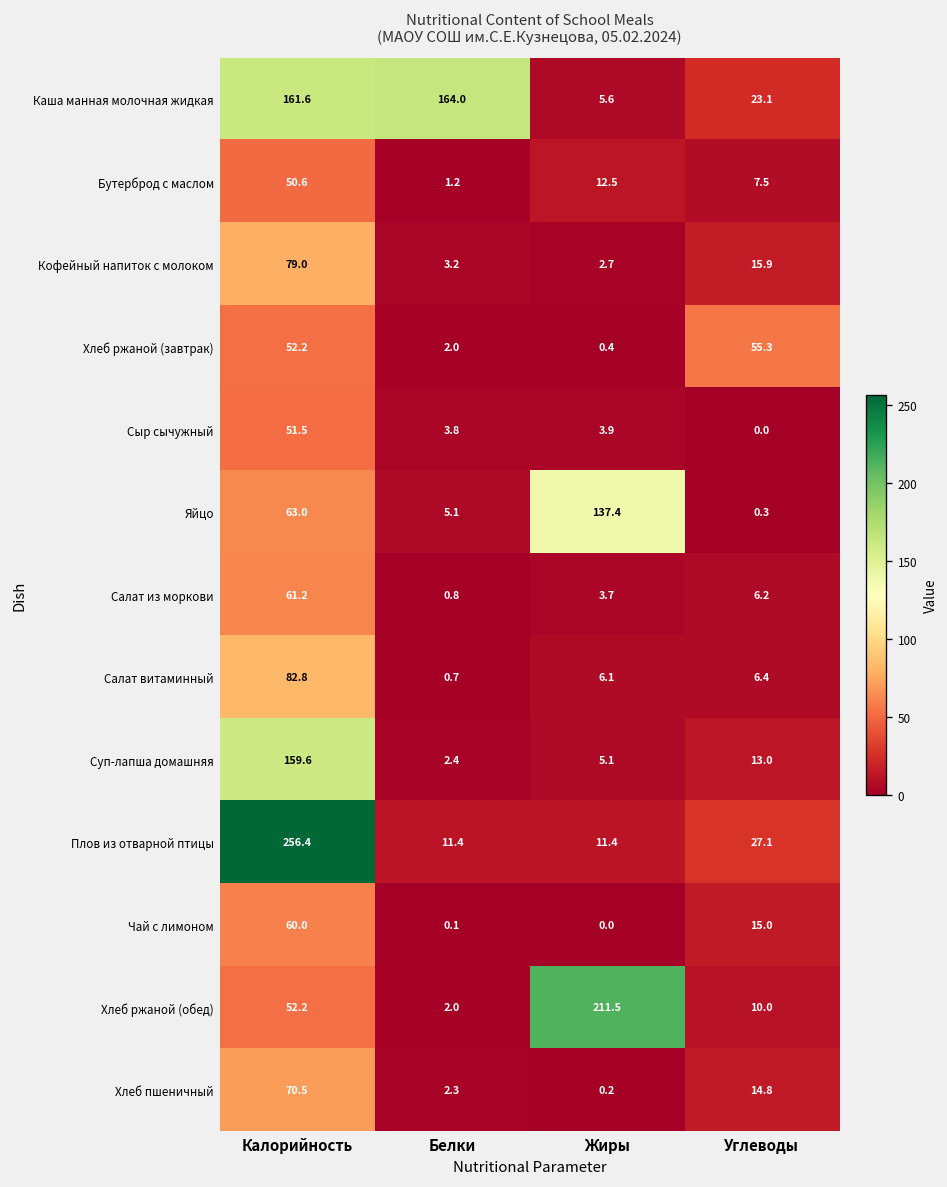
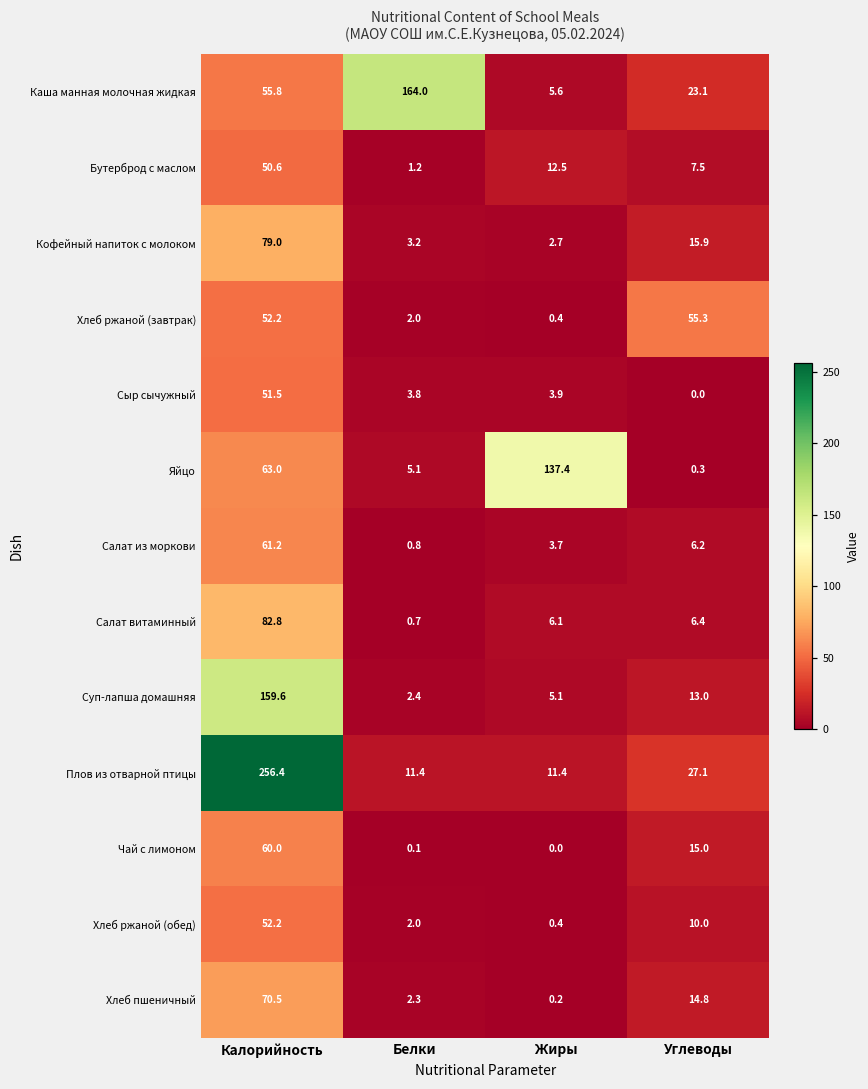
  {
    "Каша манная молочная жидкая": {
-     "Калорийность": 161.6,
+     "Калорийность": 55.8,
      "Белки": 164.0,
      "Жиры": 5.6,
      "Углеводы": 23.1
    },
    "Бутерброд с маслом": {
      "Калорийность": 50.6,
      "Белки": 1.2,
      "Жиры": 12.5,
      "Углеводы": 7.5
    },
    "Кофейный напиток с молоком": {
      "Калорийность": 79.0,
      "Белки": 3.2,
      "Жиры": 2.7,
      "Углеводы": 15.9
    },
    "Хлеб ржаной (завтрак)": {
      "Калорийность": 52.2,
      "Белки": 2.0,
      "Жиры": 0.4,
      "Углеводы": 55.3
    },
    "Сыр сычужный": {
      "Калорийность": 51.5,
      "Белки": 3.8,
      "Жиры": 3.9,
      "Углеводы": 0.0
    },
    "Яйцо": {
      "Калорийность": 63.0,
      "Белки": 5.1,
      "Жиры": 137.4,
      "Углеводы": 0.3
    },
    "Салат из моркови": {
      "Калорийность": 61.2,
      "Белки": 0.8,
      "Жиры": 3.7,
      "Углеводы": 6.2
    },
    "Салат витаминный": {
      "Калорийность": 82.8,
      "Белки": 0.7,
      "Жиры": 6.1,
      "Углеводы": 6.4
    },
    "Суп-лапша домашняя": {
      "Калорийность": 159.6,
      "Белки": 2.4,
      "Жиры": 5.1,
      "Углеводы": 13.0
    },
    "Плов из отварной птицы": {
      "Калорийность": 256.4,
      "Белки": 11.4,
      "Жиры": 11.4,
      "Углеводы": 27.1
    },
    "Чай с лимоном": {
      "Калорийность": 60.0,
      "Белки": 0.1,
      "Жиры": 0.0,
      "Углеводы": 15.0
    },
    "Хлеб ржаной (обед)": {
      "Калорийность": 52.2,
      "Белки": 2.0,
-     "Жиры": 211.5,
+     "Жиры": 0.4,
      "Углеводы": 10.0
    },
    "Хлеб пшеничный": {
      "Калорийность": 70.5,
      "Белки": 2.3,
      "Жиры": 0.2,
      "Углеводы": 14.8
    }
  }
